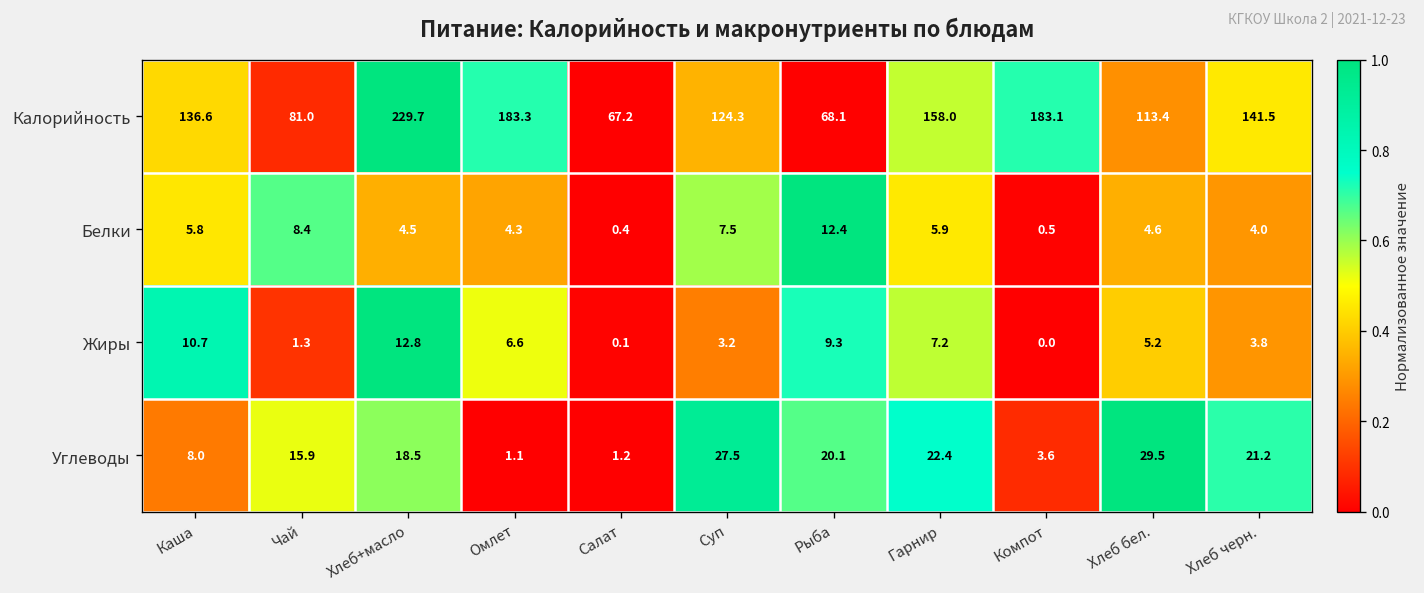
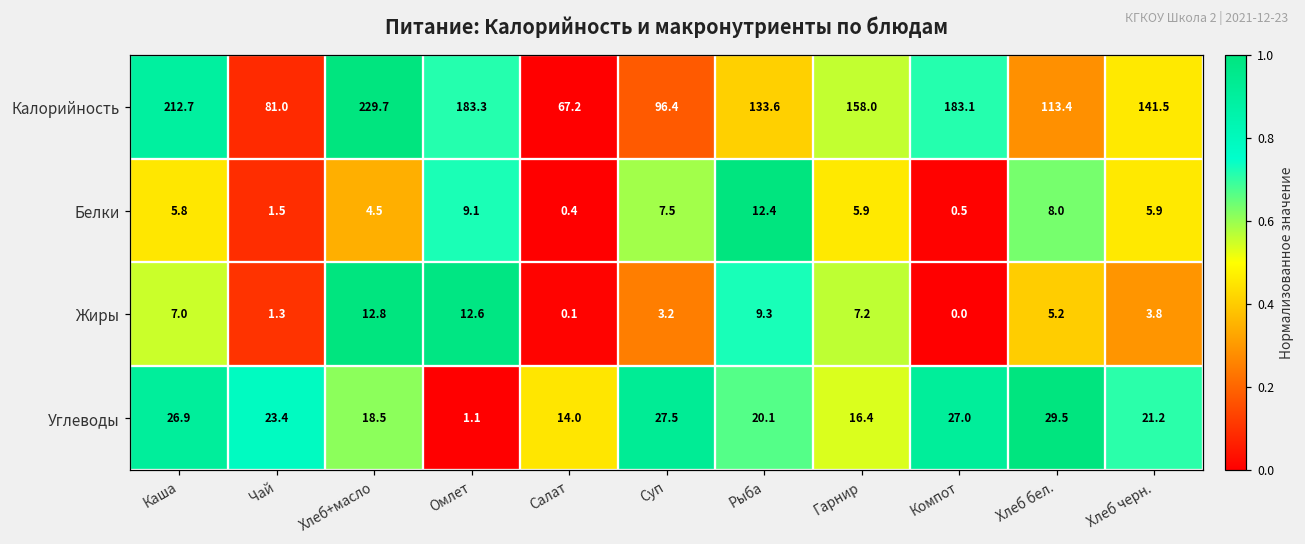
  {
    "Калорийность": {
-     "Каша": 136.6,
+     "Каша": 212.7,
      "Чай": 81.0,
      "Хлеб+масло": 229.7,
      "Омлет": 183.3,
      "Салат": 67.2,
-     "Суп": 124.3,
-     "Рыба": 68.1,
+     "Суп": 96.4,
+     "Рыба": 133.6,
      "Гарнир": 158.0,
      "Компот": 183.1,
      "Хлеб бел.": 113.4,
      "Хлеб черн.": 141.5
    },
    "Белки": {
      "Каша": 5.8,
-     "Чай": 8.4,
+     "Чай": 1.5,
      "Хлеб+масло": 4.5,
-     "Омлет": 4.3,
+     "Омлет": 9.1,
      "Салат": 0.4,
      "Суп": 7.5,
      "Рыба": 12.4,
      "Гарнир": 5.9,
      "Компот": 0.5,
-     "Хлеб бел.": 4.6,
-     "Хлеб черн.": 4.0
+     "Хлеб бел.": 8.0,
+     "Хлеб черн.": 5.9
    },
    "Жиры": {
-     "Каша": 10.7,
+     "Каша": 7.0,
      "Чай": 1.3,
      "Хлеб+масло": 12.8,
-     "Омлет": 6.6,
+     "Омлет": 12.6,
      "Салат": 0.1,
      "Суп": 3.2,
      "Рыба": 9.3,
      "Гарнир": 7.2,
      "Компот": 0.0,
      "Хлеб бел.": 5.2,
      "Хлеб черн.": 3.8
    },
    "Углеводы": {
-     "Каша": 8.0,
-     "Чай": 15.9,
+     "Каша": 26.9,
+     "Чай": 23.4,
      "Хлеб+масло": 18.5,
      "Омлет": 1.1,
-     "Салат": 1.2,
+     "Салат": 14.0,
      "Суп": 27.5,
      "Рыба": 20.1,
-     "Гарнир": 22.4,
-     "Компот": 3.6,
+     "Гарнир": 16.4,
+     "Компот": 27.0,
      "Хлеб бел.": 29.5,
      "Хлеб черн.": 21.2
    }
  }
